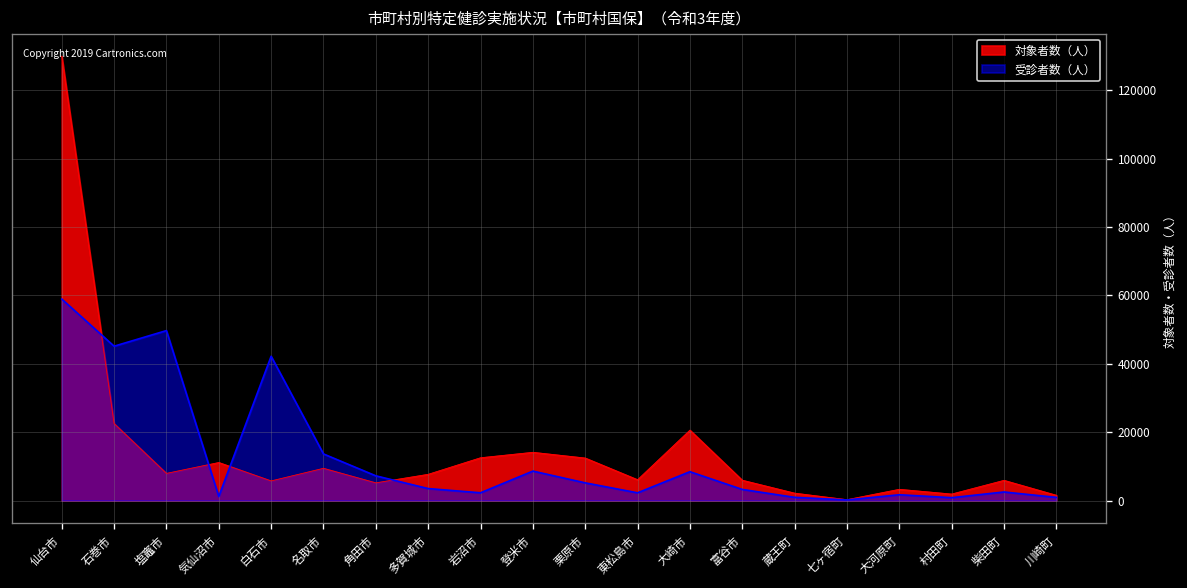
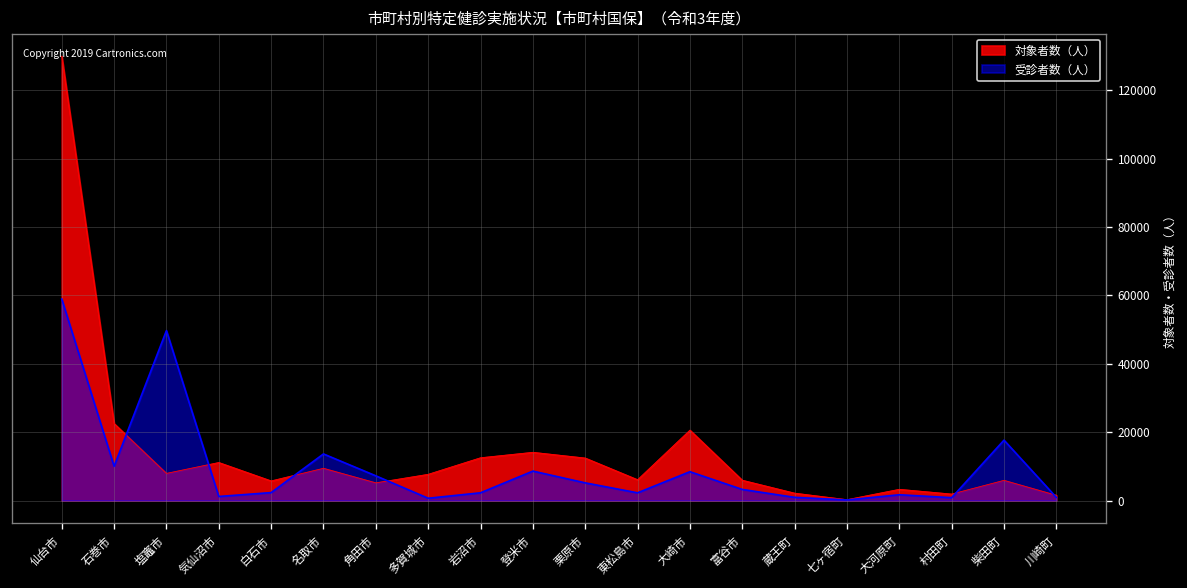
  {
    "対象者数（人）": {
      "石巻市": 23000,
      "塩竈市": 8000,
      "気仙沼市": 11000,
      "白石市": 6000,
      "名取市": 9000,
      "角田市": 5000,
      "多賀城市": 8000,
      "岩沼市": 13000,
      "登米市": 14000,
      "栗原市": 12000,
      "東松島市": 6000,
      "大崎市": 21000,
      "富谷市": 6000,
      "蔵王町": 2000,
      "大河原町": 3000,
      "村田町": 2000,
      "柴田町": 6000
    },
    "受診者数（人）": {
      "仙台市": 59000,
-     "石巻市": 45000,
+     "石巻市": 10000,
      "塩竈市": 50000,
      "気仙沼市": 1000,
-     "白石市": 42000,
+     "白石市": 2000,
      "名取市": 14000,
      "角田市": 7000,
-     "多賀城市": 4000,
+     "多賀城市": 1000,
      "岩沼市": 2000,
      "登米市": 9000,
      "栗原市": 5000,
      "東松島市": 2000,
      "大崎市": 8000,
      "富谷市": 3000,
      "蔵王町": 1000,
      "大河原町": 2000,
      "村田町": 1000,
-     "柴田町": 3000
+     "柴田町": 18000
    }
  }
